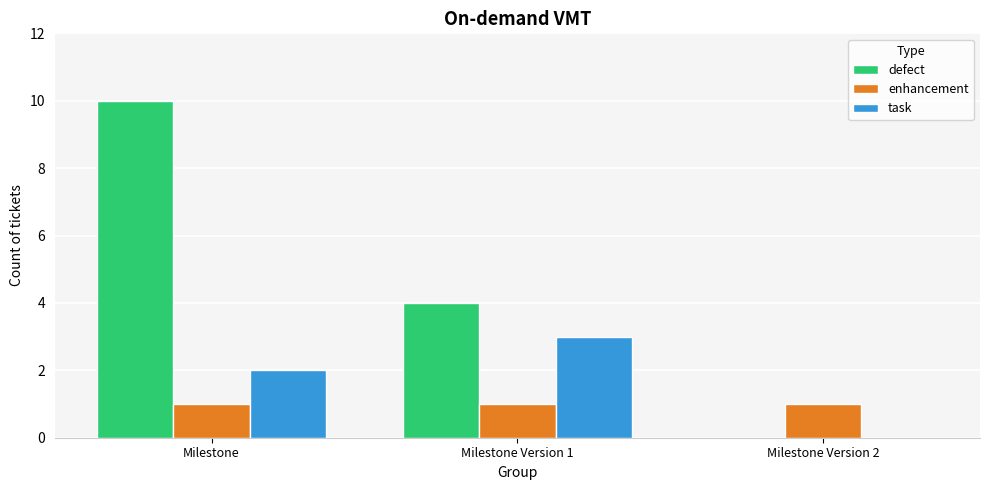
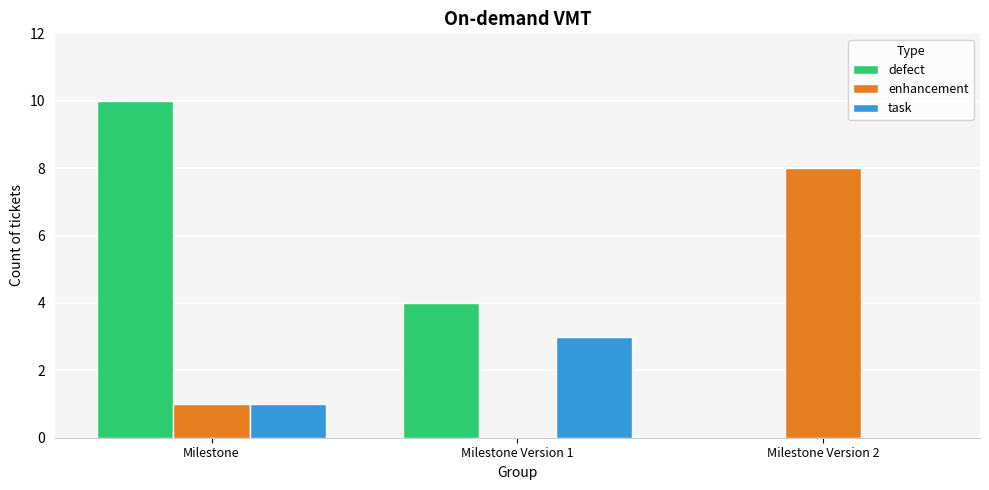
  {
    "defect": {
      "Milestone": 10,
      "Milestone Version 1": 4,
      "Milestone Version 2": 0
    },
    "enhancement": {
      "Milestone": 1,
-     "Milestone Version 1": 1,
-     "Milestone Version 2": 1
+     "Milestone Version 1": 0,
+     "Milestone Version 2": 8
    },
    "task": {
-     "Milestone": 2,
+     "Milestone": 1,
      "Milestone Version 1": 3,
      "Milestone Version 2": 0
    }
  }
